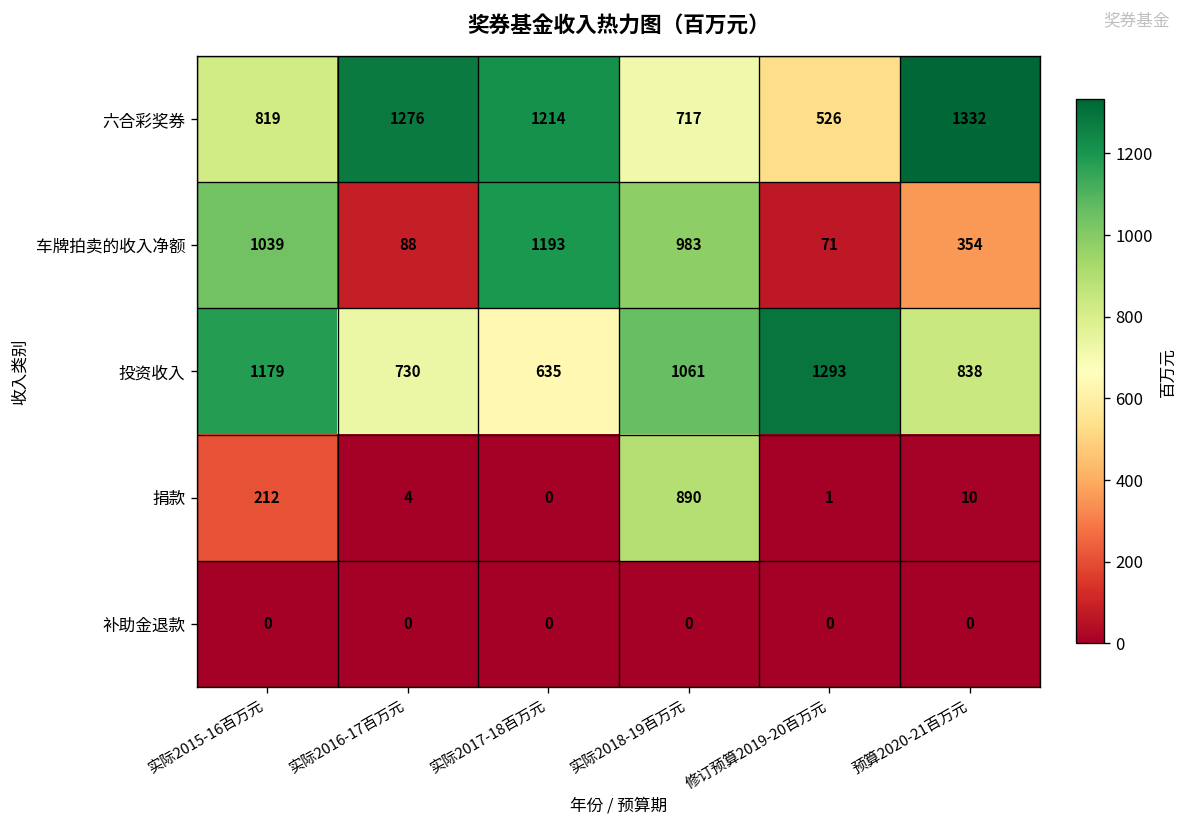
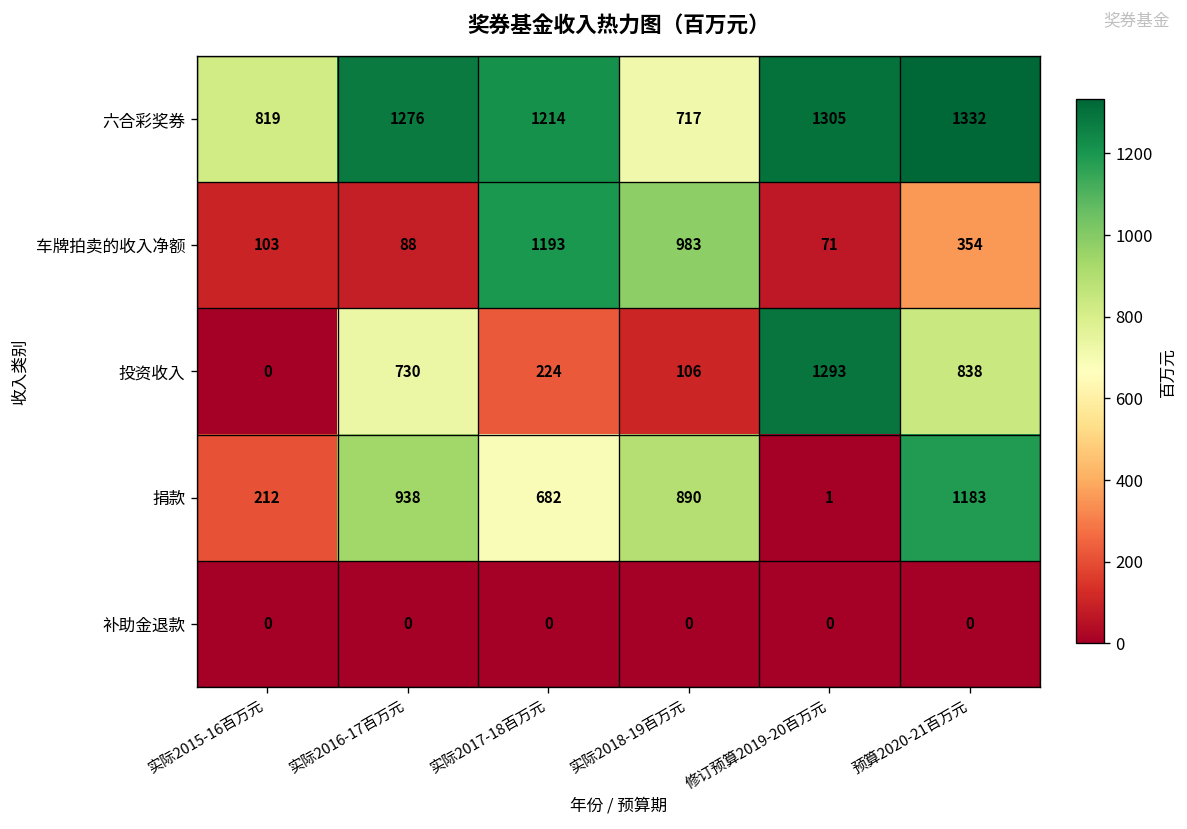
  {
    "六合彩奖券": {
      "实际2015-16百万元": 819,
      "实际2016-17百万元": 1276,
      "实际2017-18百万元": 1214,
      "实际2018-19百万元": 717,
-     "修订预算2019-20百万元": 526,
+     "修订预算2019-20百万元": 1305,
      "预算2020-21百万元": 1332
    },
    "车牌拍卖的收入净额": {
-     "实际2015-16百万元": 1039,
+     "实际2015-16百万元": 103,
      "实际2016-17百万元": 88,
      "实际2017-18百万元": 1193,
      "实际2018-19百万元": 983,
      "修订预算2019-20百万元": 71,
      "预算2020-21百万元": 354
    },
    "投资收入": {
-     "实际2015-16百万元": 1179,
+     "实际2015-16百万元": 0,
      "实际2016-17百万元": 730,
-     "实际2017-18百万元": 635,
-     "实际2018-19百万元": 1061,
+     "实际2017-18百万元": 224,
+     "实际2018-19百万元": 106,
      "修订预算2019-20百万元": 1293,
      "预算2020-21百万元": 838
    },
    "捐款": {
      "实际2015-16百万元": 212,
-     "实际2016-17百万元": 4,
-     "实际2017-18百万元": 0,
+     "实际2016-17百万元": 938,
+     "实际2017-18百万元": 682,
      "实际2018-19百万元": 890,
      "修订预算2019-20百万元": 1,
-     "预算2020-21百万元": 10
+     "预算2020-21百万元": 1183
    },
    "补助金退款": {
      "实际2015-16百万元": 0,
      "实际2016-17百万元": 0,
      "实际2017-18百万元": 0,
      "实际2018-19百万元": 0,
      "修订预算2019-20百万元": 0,
      "预算2020-21百万元": 0
    }
  }
